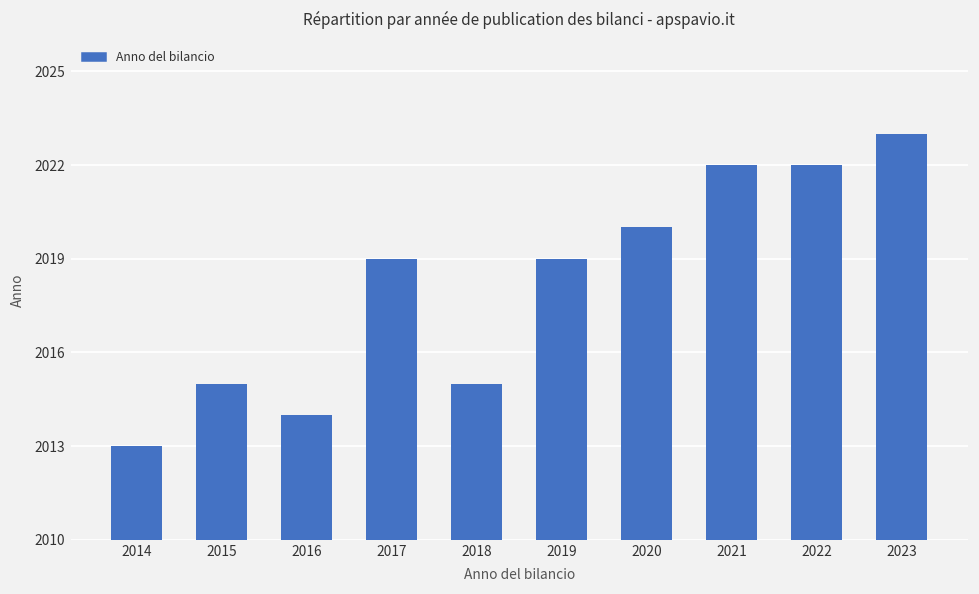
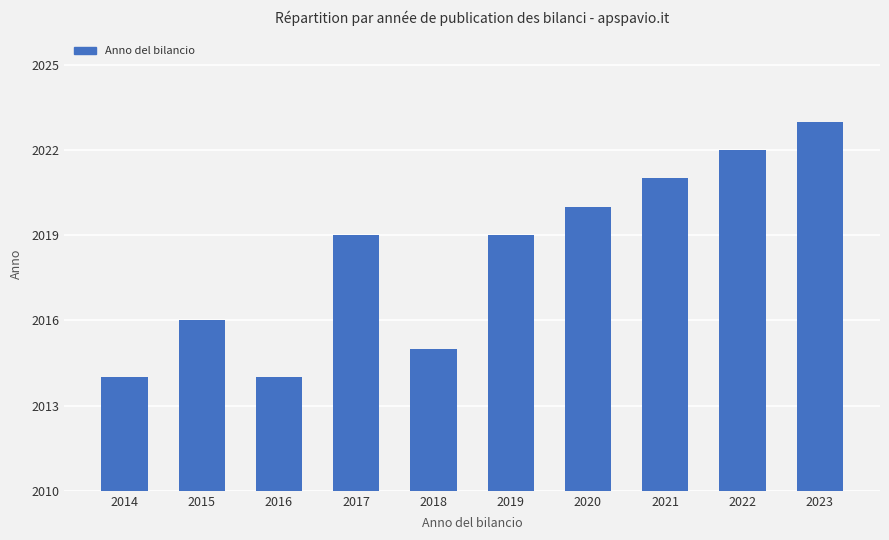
  {
-   "2014": 2013,
-   "2015": 2015,
+   "2014": 2014,
+   "2015": 2016,
    "2016": 2014,
    "2017": 2019,
    "2018": 2015,
    "2019": 2019,
    "2020": 2020,
-   "2021": 2022,
+   "2021": 2021,
    "2022": 2022,
    "2023": 2023
  }
